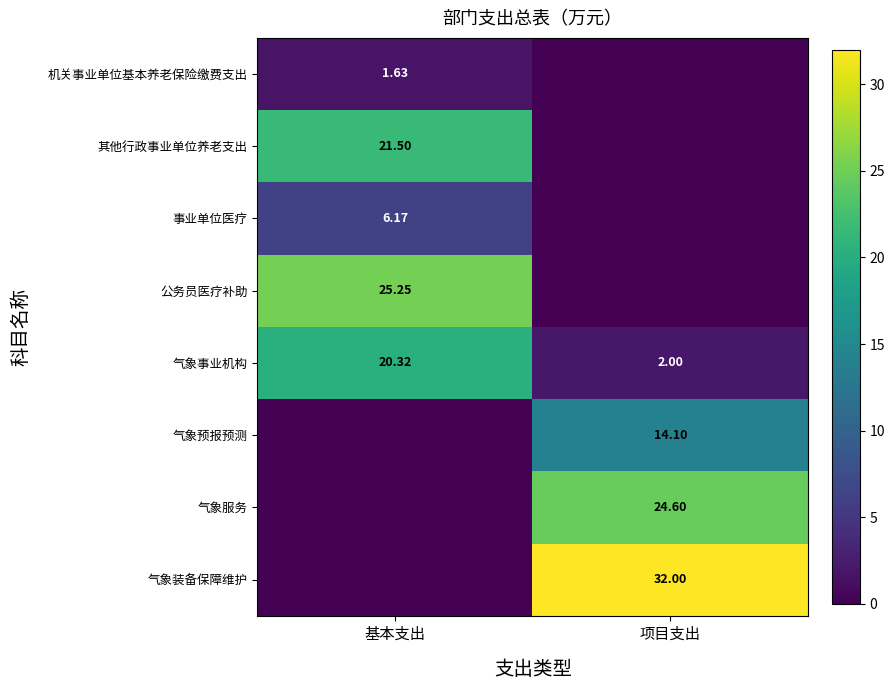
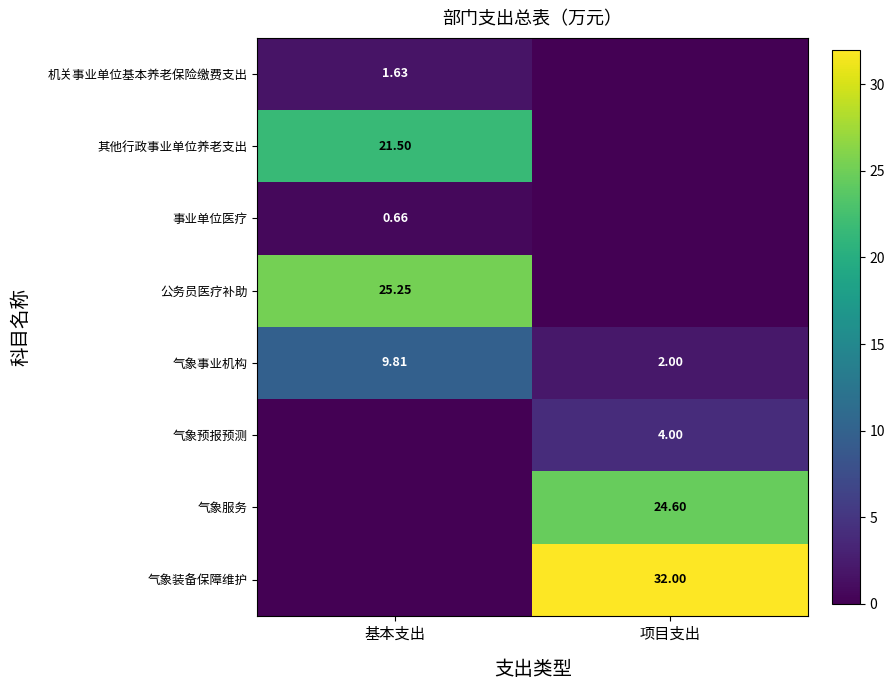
  {
    "机关事业单位基本养老保险缴费支出": {
      "基本支出": 1.63
    },
    "其他行政事业单位养老支出": {
      "基本支出": 21.50
    },
    "事业单位医疗": {
-     "基本支出": 6.17
+     "基本支出": 0.66
    },
    "公务员医疗补助": {
      "基本支出": 25.25
    },
    "气象事业机构": {
-     "基本支出": 20.32,
+     "基本支出": 9.81,
      "项目支出": 2.00
    },
    "气象预报预测": {
-     "项目支出": 14.10
+     "项目支出": 4.00
    },
    "气象服务": {
      "项目支出": 24.60
    },
    "气象装备保障维护": {
      "项目支出": 32.00
    }
  }
